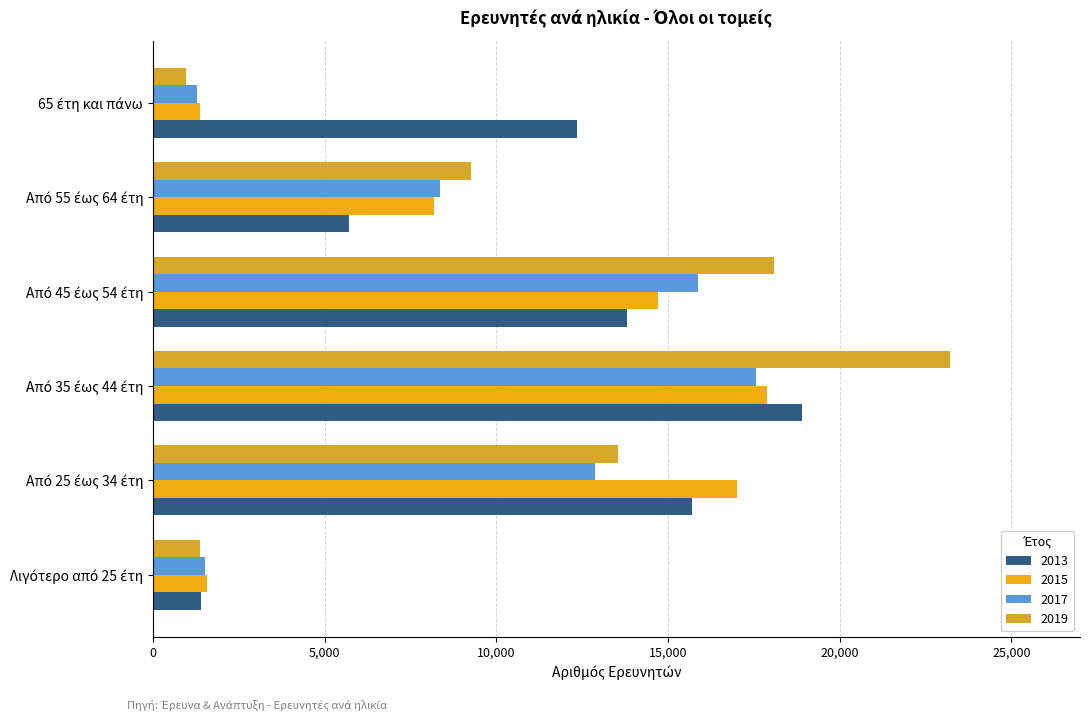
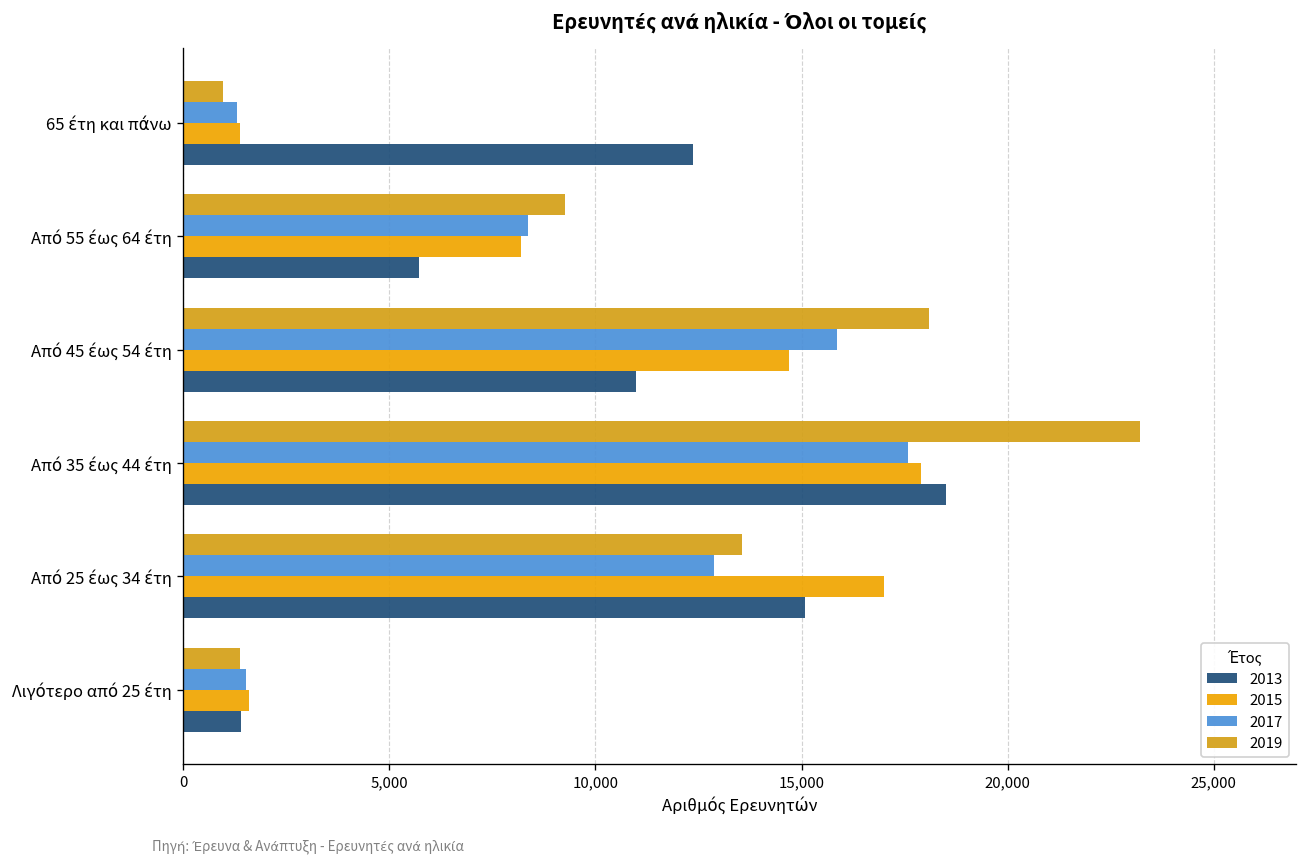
  {
    "2013": {
      "65 έτη και πάνω": "12,400",
      "Από 55 έως 64 έτη": "5,700",
-     "Από 45 έως 54 έτη": "13,800",
-     "Από 35 έως 44 έτη": "18,900",
-     "Από 25 έως 34 έτη": "15,700",
+     "Από 45 έως 54 έτη": "11,000",
+     "Από 35 έως 44 έτη": "18,500",
+     "Από 25 έως 34 έτη": "15,100",
      "Λιγότερο από 25 έτη": "1,400"
    },
    "2017": {
      "65 έτη και πάνω": "1,300",
      "Από 55 έως 64 έτη": "8,400",
      "Από 45 έως 54 έτη": "15,900",
      "Από 35 έως 44 έτη": "17,600",
      "Από 25 έως 34 έτη": "12,900",
      "Λιγότερο από 25 έτη": "1,500"
    }
  }
